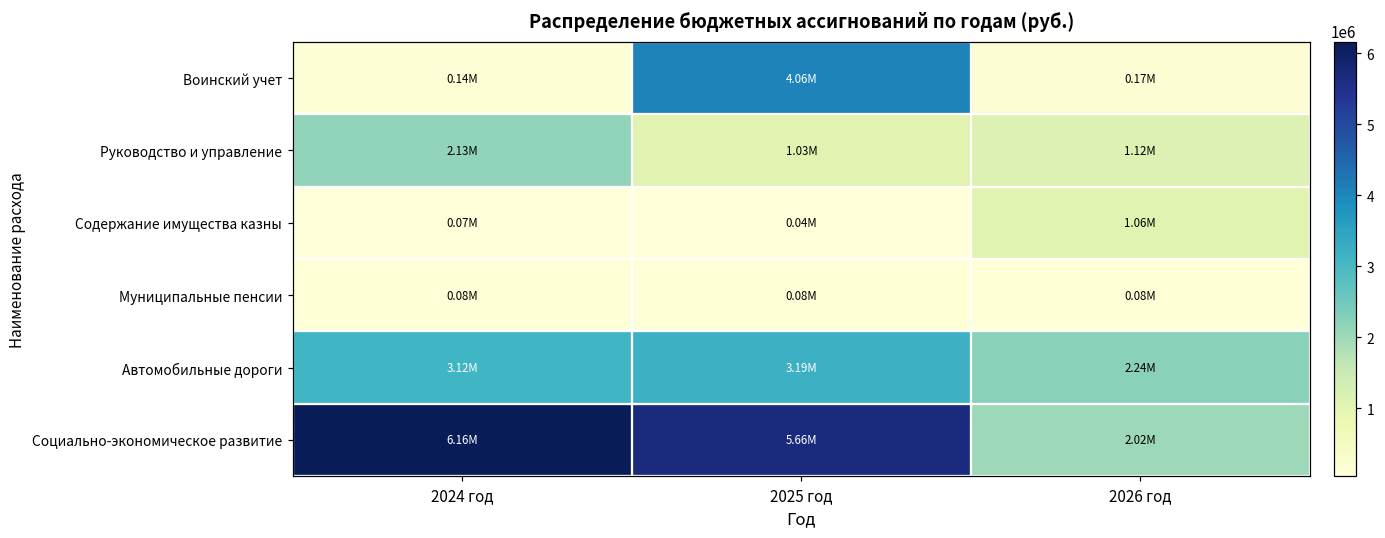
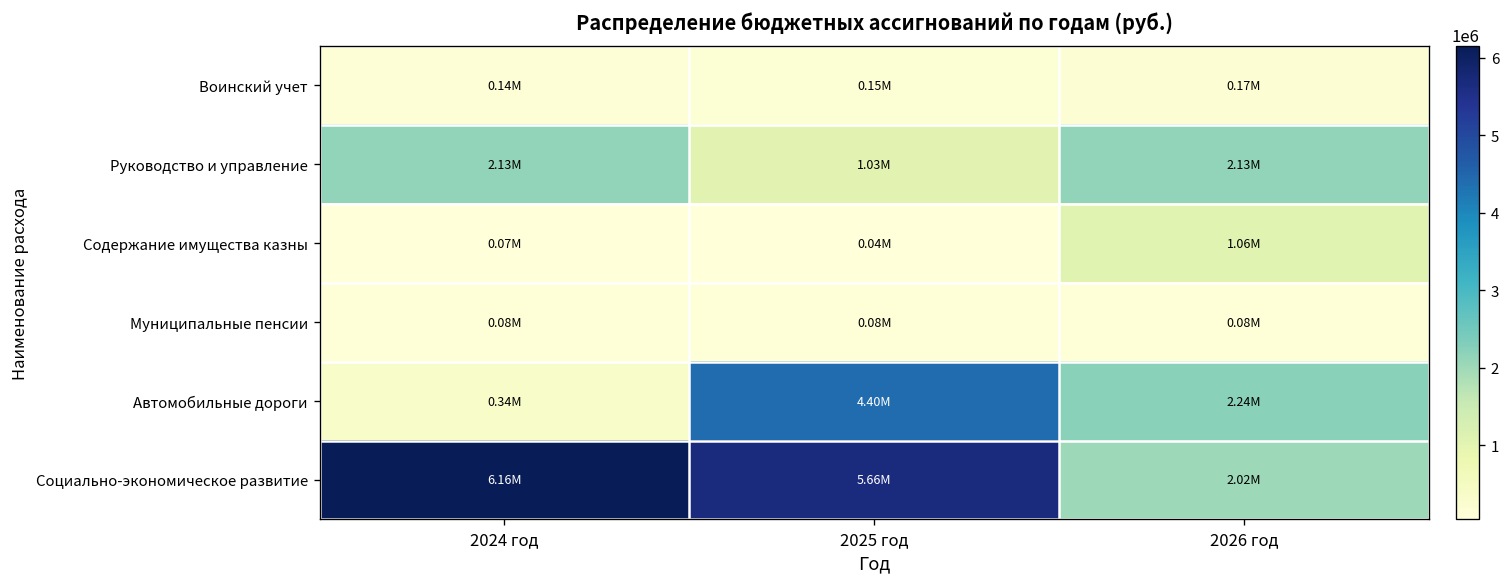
  {
    "Воинский учет": {
      "2024 год": "0.14M",
-     "2025 год": "4.06M",
+     "2025 год": "0.15M",
      "2026 год": "0.17M"
    },
    "Руководство и управление": {
      "2024 год": "2.13M",
      "2025 год": "1.03M",
-     "2026 год": "1.12M"
+     "2026 год": "2.13M"
    },
    "Содержание имущества казны": {
      "2024 год": "0.07M",
      "2025 год": "0.04M",
      "2026 год": "1.06M"
    },
    "Муниципальные пенсии": {
      "2024 год": "0.08M",
      "2025 год": "0.08M",
      "2026 год": "0.08M"
    },
    "Автомобильные дороги": {
-     "2024 год": "3.12M",
-     "2025 год": "3.19M",
+     "2024 год": "0.34M",
+     "2025 год": "4.40M",
      "2026 год": "2.24M"
    },
    "Социально-экономическое развитие": {
      "2024 год": "6.16M",
      "2025 год": "5.66M",
      "2026 год": "2.02M"
    }
  }
